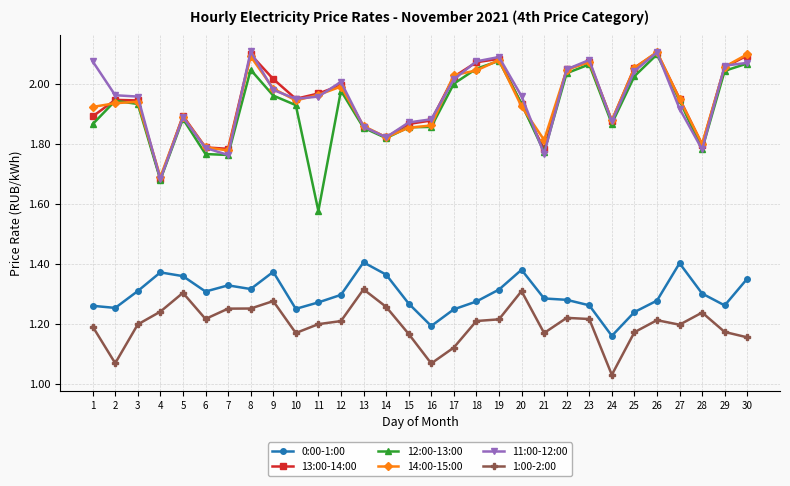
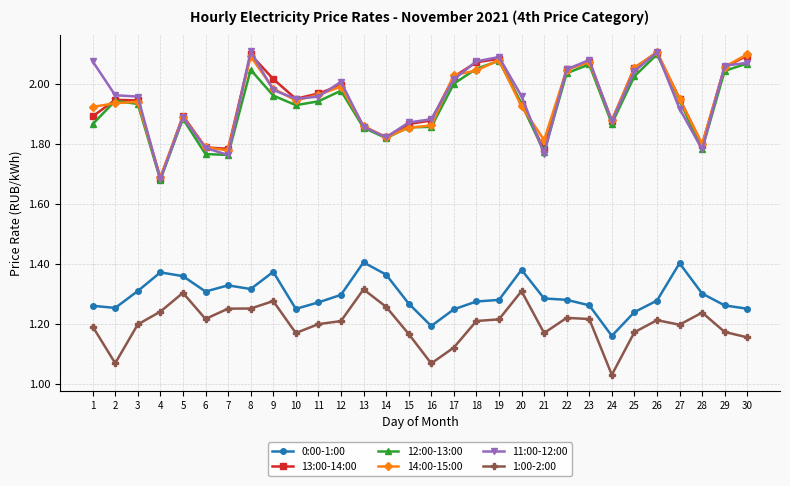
  {
    "0:00-1:00": {
      "1": 1.26,
      "2": 1.25,
      "3": 1.31,
      "4": 1.37,
      "5": 1.36,
      "6": 1.31,
      "7": 1.33,
      "8": 1.32,
      "9": 1.37,
      "10": 1.25,
      "11": 1.27,
      "12": 1.30,
      "13": 1.40,
      "14": 1.36,
      "15": 1.27,
      "16": 1.19,
      "17": 1.25,
      "18": 1.27,
-     "19": 1.31,
+     "19": 1.28,
      "20": 1.38,
      "21": 1.28,
      "22": 1.28,
      "23": 1.26,
      "24": 1.16,
      "25": 1.24,
      "26": 1.28,
      "27": 1.40,
      "28": 1.30,
      "29": 1.26,
-     "30": 1.35
+     "30": 1.25
    },
    "13:00-14:00": {
      "1": 1.89,
      "9": 2.02,
      "21": 1.78
    },
    "12:00-13:00": {
      "1": 1.87,
      "6": 1.77,
      "8": 2.05,
      "9": 1.96,
      "10": 1.93,
-     "11": 1.58,
+     "11": 1.94,
      "12": 1.98,
      "17": 2.00,
      "22": 2.04,
      "25": 2.03,
      "29": 2.04
    },
    "14:00-15:00": {
      "1": 1.92,
      "21": 1.81
    },
    "11:00-12:00": {
      "1": 2.08,
      "2": 1.96,
      "3": 1.96,
      "8": 2.11,
      "12": 2.01,
      "17": 2.02,
      "20": 1.96,
      "25": 2.04,
      "27": 1.92
    },
    "1:00-2:00": {
      "1": 1.19,
      "2": 1.07,
      "3": 1.20,
      "4": 1.24,
      "5": 1.30,
      "6": 1.22,
      "7": 1.25,
      "8": 1.25,
      "9": 1.28,
      "10": 1.17,
      "11": 1.20,
      "12": 1.21,
      "13": 1.31,
      "14": 1.26,
      "15": 1.17,
      "16": 1.07,
      "17": 1.12,
      "18": 1.21,
      "19": 1.21,
      "20": 1.31,
      "21": 1.17,
      "22": 1.22,
      "23": 1.22,
      "24": 1.03,
      "25": 1.17,
      "26": 1.21,
      "27": 1.20,
      "28": 1.24,
      "29": 1.17,
      "30": 1.15
    }
  }
